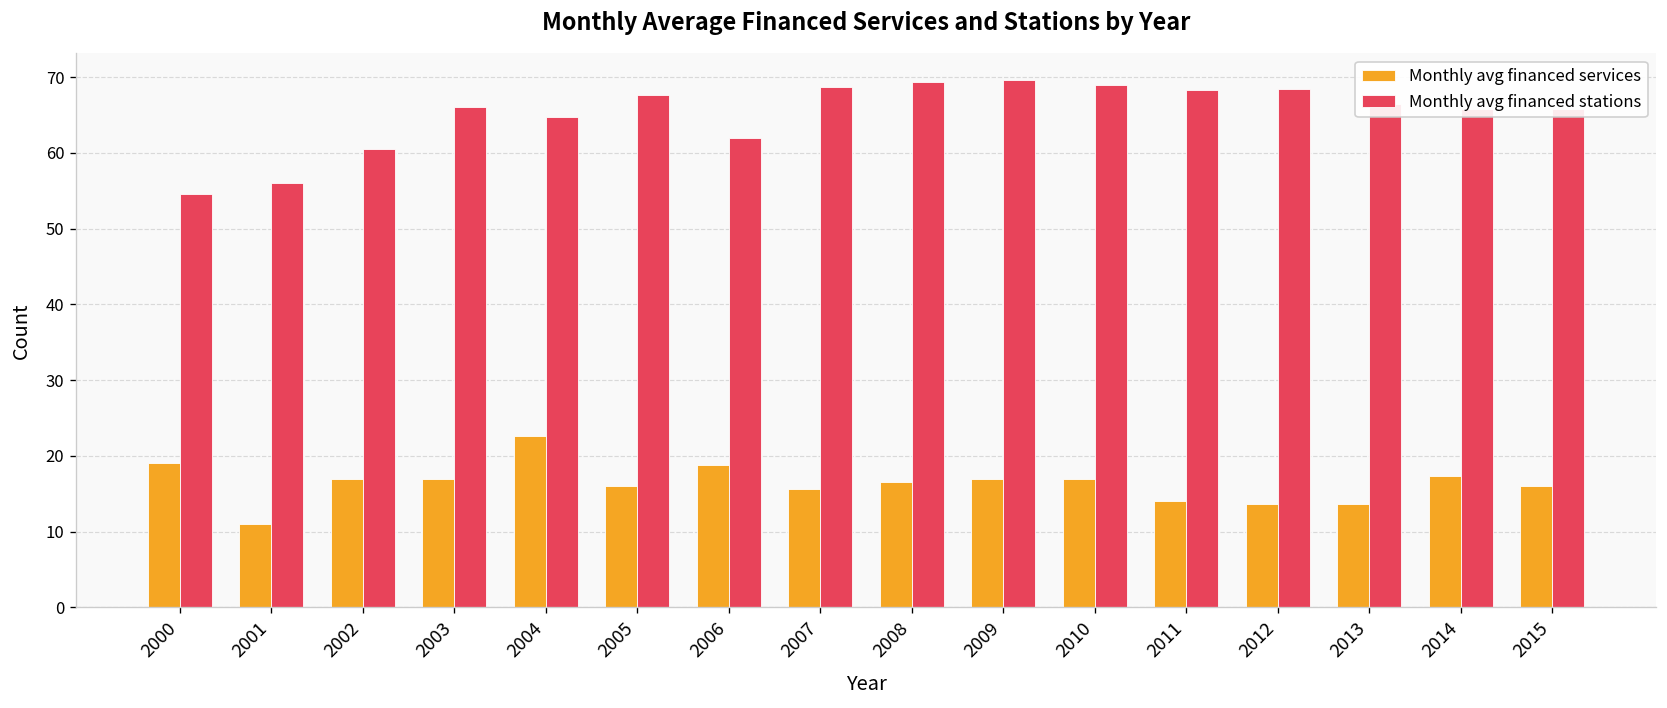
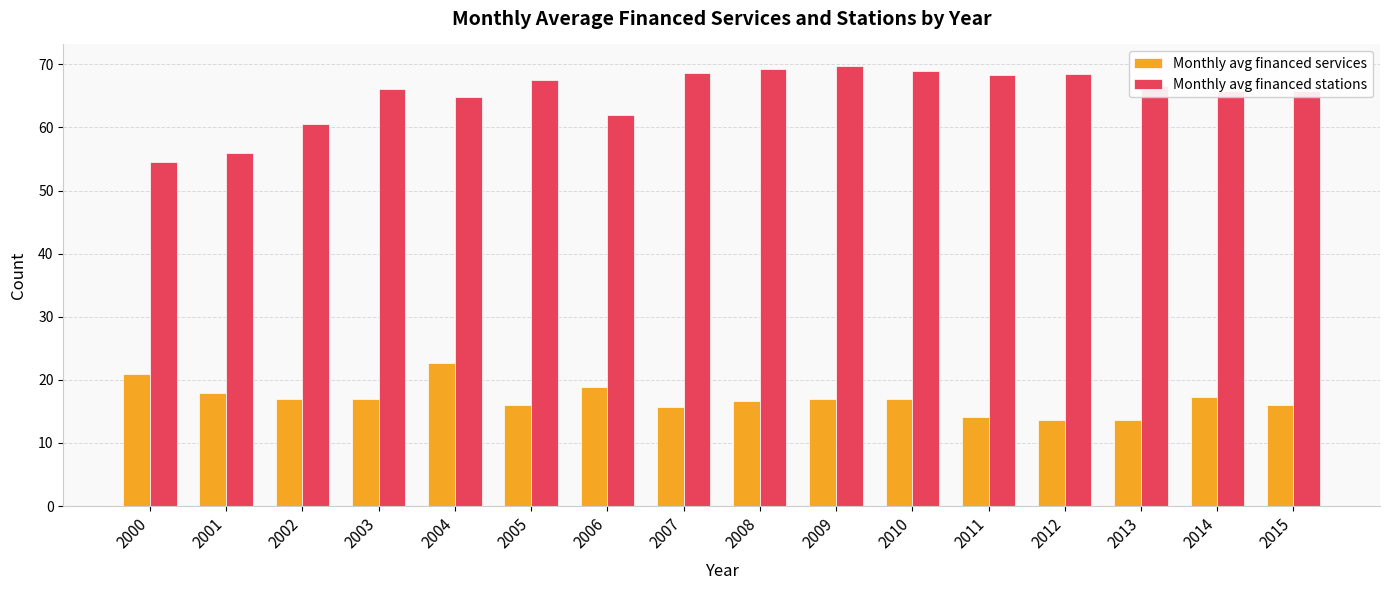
  {
    "Monthly avg financed services": {
-     "2000": 19,
-     "2001": 11,
+     "2000": 21,
+     "2001": 18,
      "2002": 17,
      "2003": 17,
      "2004": 23,
      "2005": 16,
      "2006": 19,
      "2007": 16,
      "2008": 17,
      "2009": 17,
      "2010": 17,
      "2011": 14,
      "2012": 14,
      "2013": 14,
      "2014": 17,
      "2015": 16
    },
    "Monthly avg financed stations": {
      "2000": 55,
      "2001": 56,
      "2002": 61,
      "2003": 66,
      "2004": 65,
      "2005": 68,
      "2006": 62,
      "2007": 69,
      "2008": 69,
      "2009": 70,
      "2010": 69,
      "2011": 68,
      "2012": 69
    }
  }
